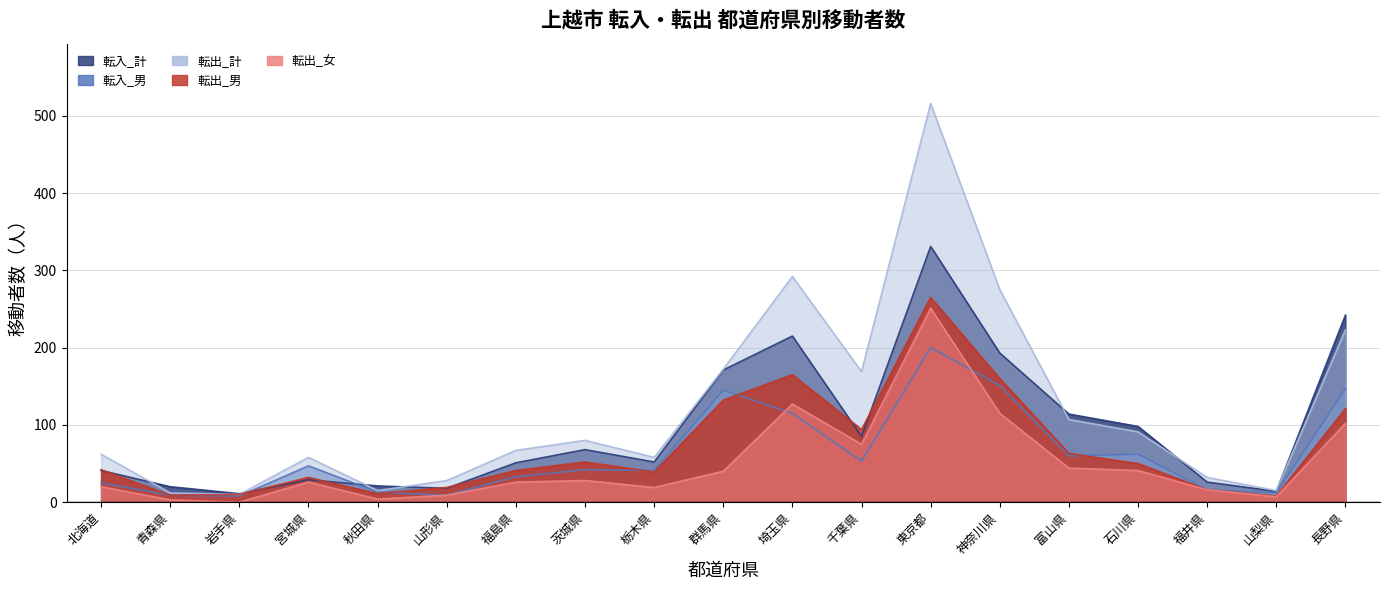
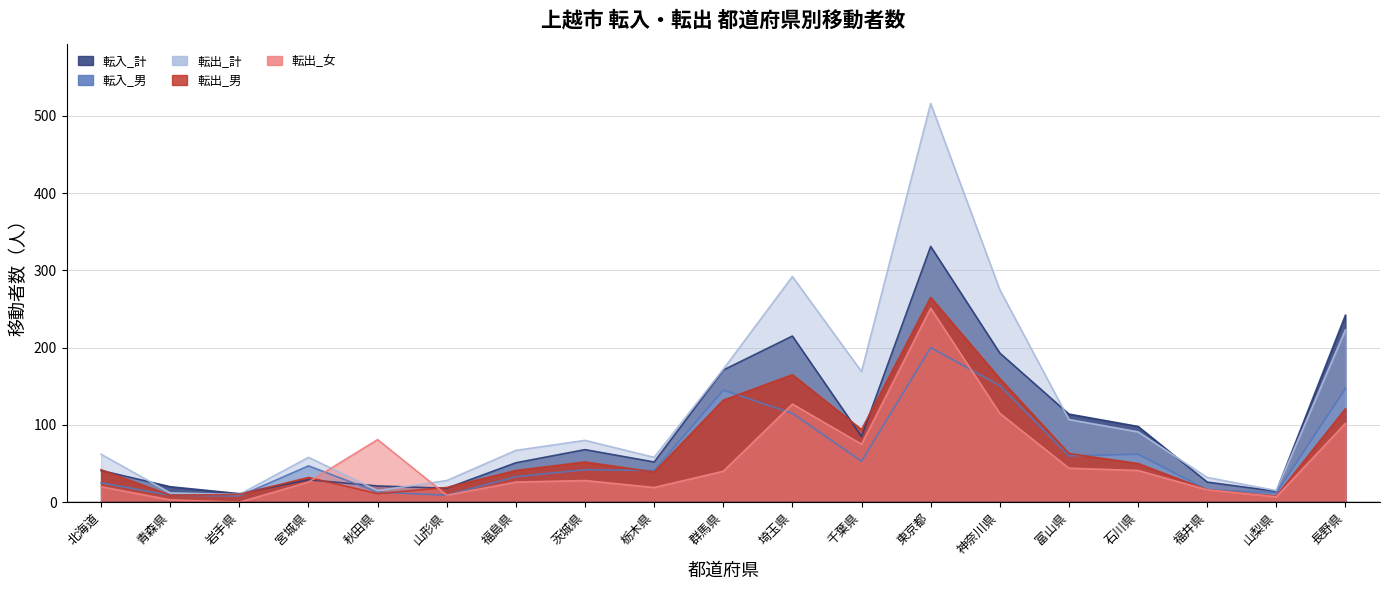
  {
    "転入_計": {
      "青森県": 20,
      "秋田県": 20,
      "福島県": 50,
      "茨城県": 70,
      "栃木県": 50,
      "埼玉県": 220,
      "千葉県": 90,
      "東京都": 330,
      "神奈川県": 190,
      "富山県": 110,
      "石川県": 100,
      "福井県": 30,
      "長野県": 240
    },
    "転入_男": {
      "北海道": 30,
      "宮城県": 50,
      "福島県": 30,
      "茨城県": 40,
      "群馬県": 150,
      "埼玉県": 120,
      "千葉県": 50,
      "東京都": 200,
      "神奈川県": 150,
      "石川県": 60,
      "長野県": 150
    },
    "転出_計": {
      "北海道": 60,
      "宮城県": 60,
      "山形県": 30,
      "福島県": 70,
      "茨城県": 80,
      "栃木県": 60,
      "埼玉県": 290,
      "千葉県": 170,
      "東京都": 520,
      "神奈川県": 280,
      "富山県": 110,
      "石川県": 90,
      "福井県": 30,
      "長野県": 220
    },
    "転出_男": {
      "福島県": 40,
      "茨城県": 50,
      "群馬県": 130,
      "埼玉県": 170,
      "千葉県": 90,
      "東京都": 270,
      "神奈川県": 160,
      "石川県": 50,
      "長野県": 120
    },
    "転出_女": {
      "北海道": 20,
      "青森県": 0,
      "岩手県": 0,
-     "秋田県": 0,
+     "秋田県": 80,
      "福島県": 30,
      "茨城県": 30,
      "栃木県": 20,
      "群馬県": 40,
      "埼玉県": 130,
      "千葉県": 80,
      "東京都": 250,
      "神奈川県": 120,
      "富山県": 40,
      "石川県": 40,
      "長野県": 100
    }
  }
